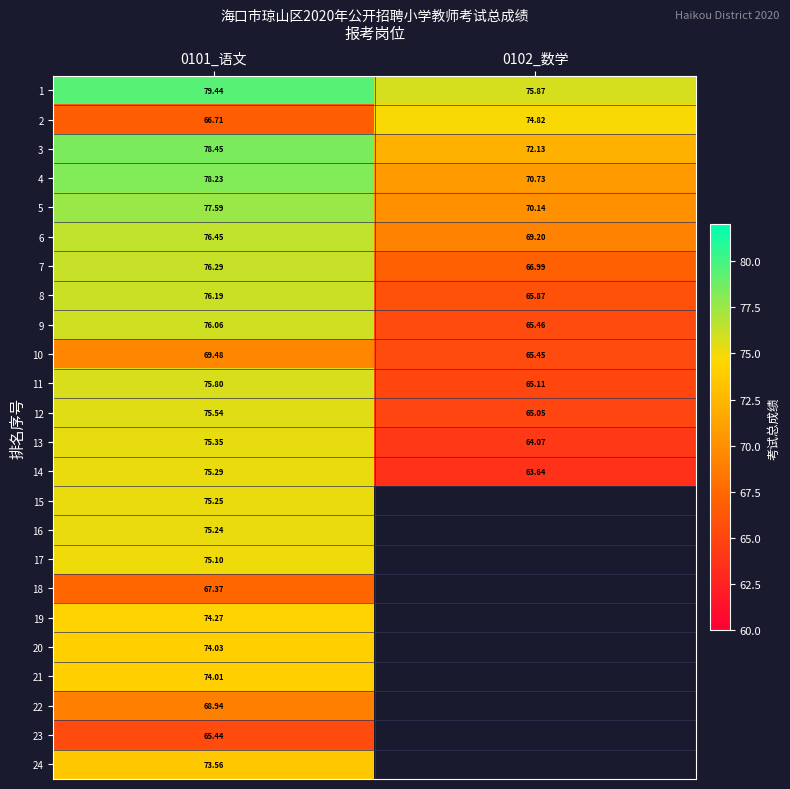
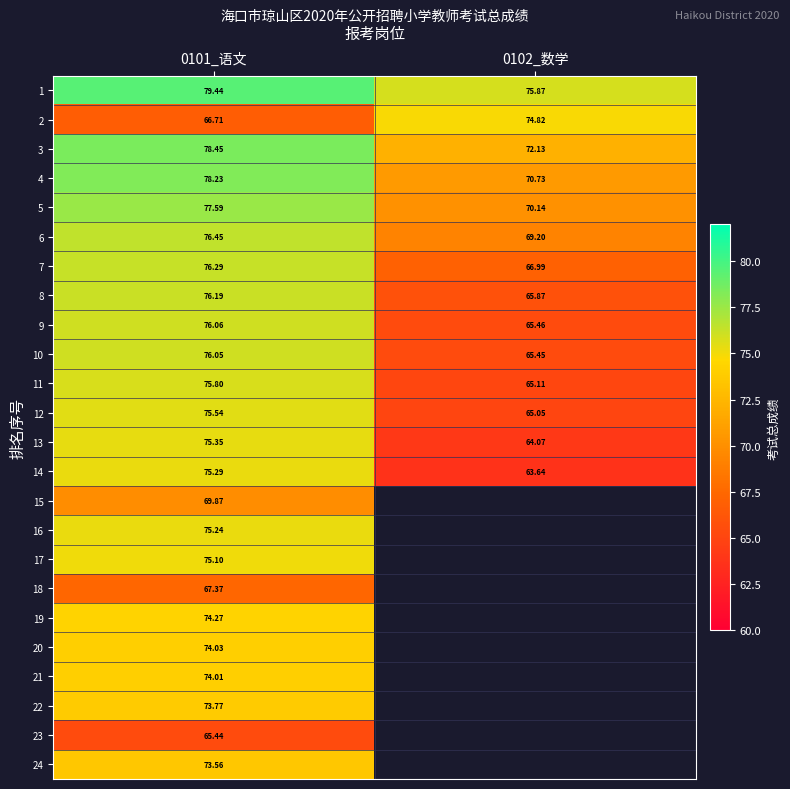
  {
    "1": {
      "0101_语文": 79.44,
      "0102_数学": 75.87
    },
    "2": {
      "0101_语文": 66.71,
      "0102_数学": 74.82
    },
    "3": {
      "0101_语文": 78.45,
      "0102_数学": 72.13
    },
    "4": {
      "0101_语文": 78.23,
      "0102_数学": 70.73
    },
    "5": {
      "0101_语文": 77.59,
      "0102_数学": 70.14
    },
    "6": {
      "0101_语文": 76.45,
      "0102_数学": 69.20
    },
    "7": {
      "0101_语文": 76.29,
      "0102_数学": 66.99
    },
    "8": {
      "0101_语文": 76.19,
      "0102_数学": 65.87
    },
    "9": {
      "0101_语文": 76.06,
      "0102_数学": 65.46
    },
    "10": {
-     "0101_语文": 69.48,
+     "0101_语文": 76.05,
      "0102_数学": 65.45
    },
    "11": {
      "0101_语文": 75.80,
      "0102_数学": 65.11
    },
    "12": {
      "0101_语文": 75.54,
      "0102_数学": 65.05
    },
    "13": {
      "0101_语文": 75.35,
      "0102_数学": 64.07
    },
    "14": {
      "0101_语文": 75.29,
      "0102_数学": 63.64
    },
    "15": {
-     "0101_语文": 75.25
+     "0101_语文": 69.87
    },
    "16": {
      "0101_语文": 75.24
    },
    "17": {
      "0101_语文": 75.10
    },
    "18": {
      "0101_语文": 67.37
    },
    "19": {
      "0101_语文": 74.27
    },
    "20": {
      "0101_语文": 74.03
    },
    "21": {
      "0101_语文": 74.01
    },
    "22": {
-     "0101_语文": 68.94
+     "0101_语文": 73.77
    },
    "23": {
      "0101_语文": 65.44
    },
    "24": {
      "0101_语文": 73.56
    }
  }
